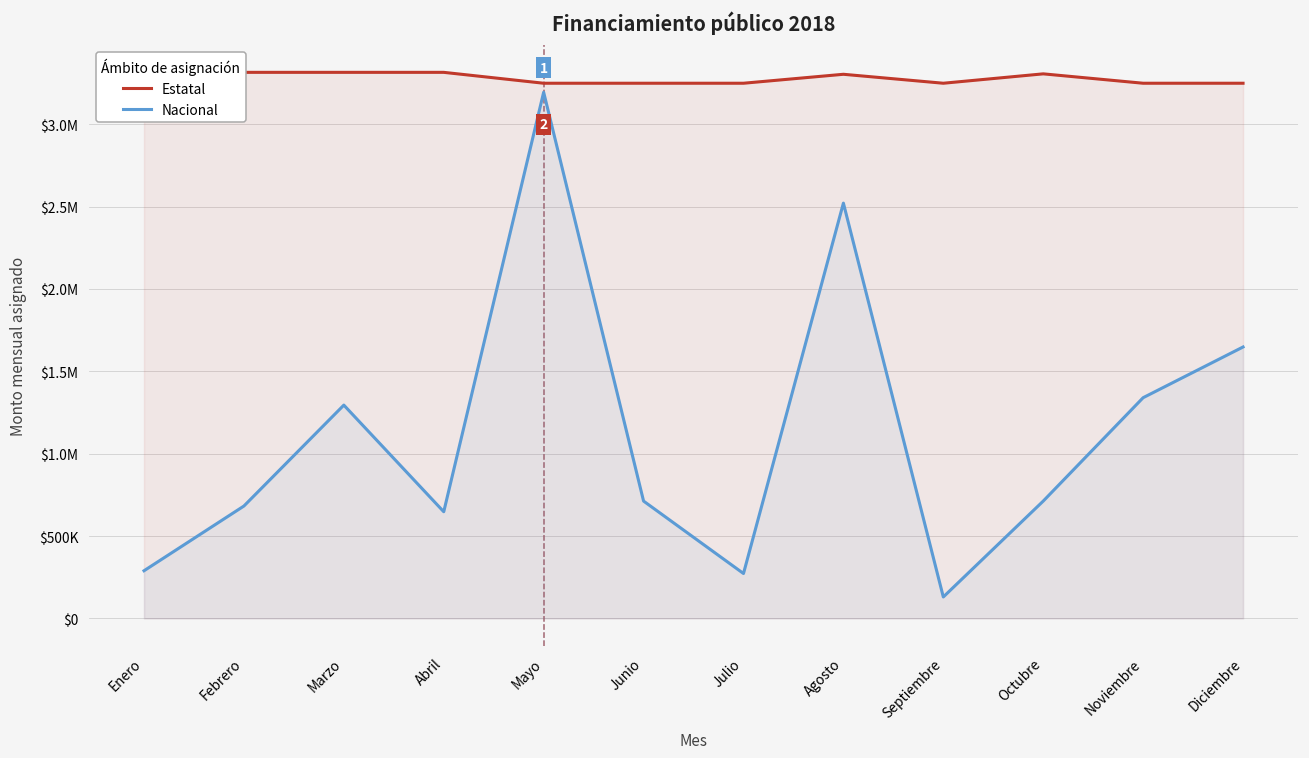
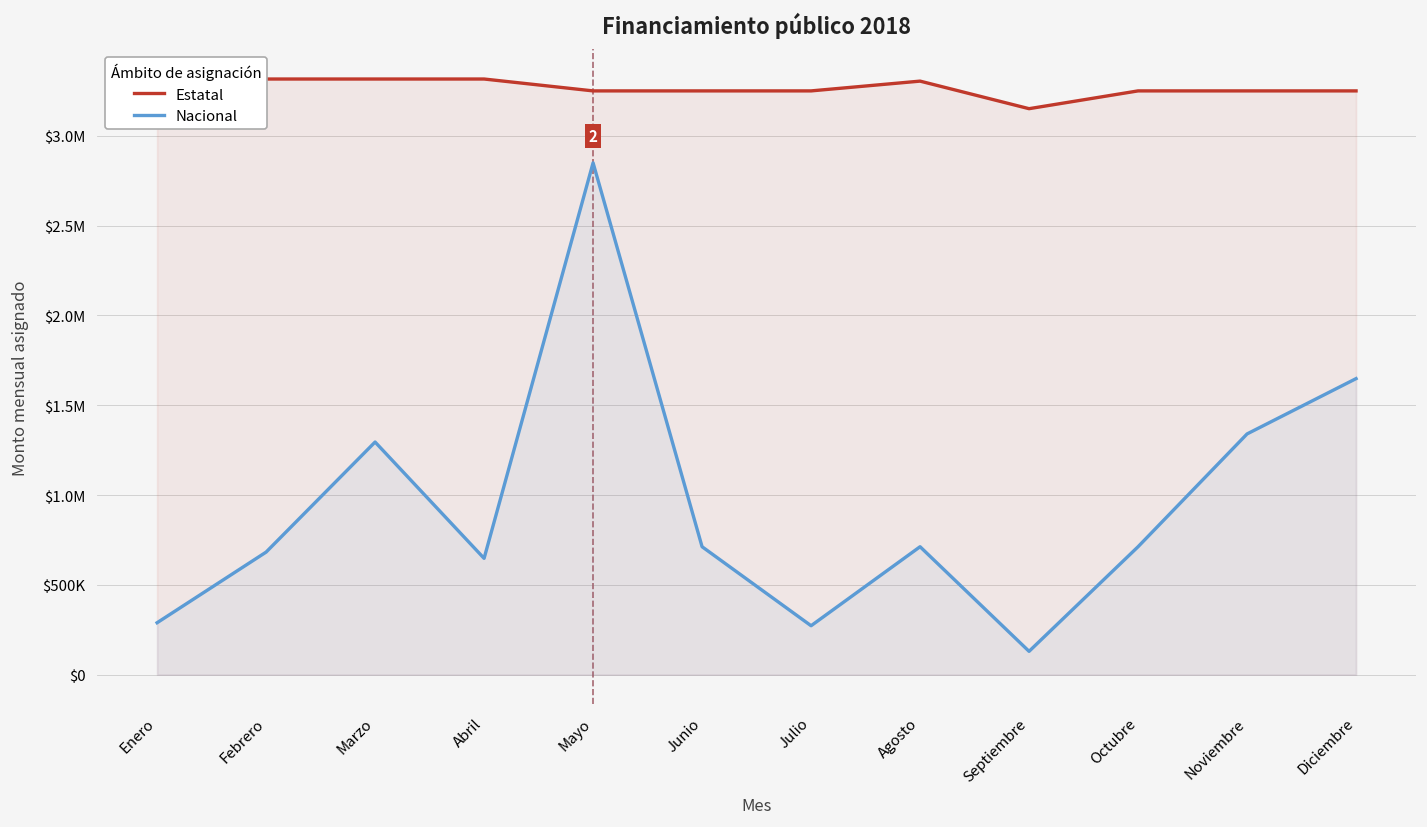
  {
    "Estatal": {
      "Marzo": "$3320000",
      "Abril": "$3320000",
      "Mayo": "$3250000",
      "Junio": "$3250000",
      "Julio": "$3250000",
      "Agosto": "$3300000",
-     "Septiembre": "$3250000",
-     "Octubre": "$3310000",
+     "Septiembre": "$3150000",
+     "Octubre": "$3250000",
      "Noviembre": "$3250000",
      "Diciembre": "$3250000"
    },
    "Nacional": {
      "Enero": "$290000",
      "Febrero": "$680000",
      "Marzo": "$1290000",
      "Abril": "$650000",
-     "Mayo": "$3190000",
+     "Mayo": "$2850000",
      "Junio": "$710000",
      "Julio": "$270000",
-     "Agosto": "$2520000",
+     "Agosto": "$710000",
      "Septiembre": "$130000",
      "Octubre": "$710000",
      "Noviembre": "$1340000",
      "Diciembre": "$1650000"
    }
  }
